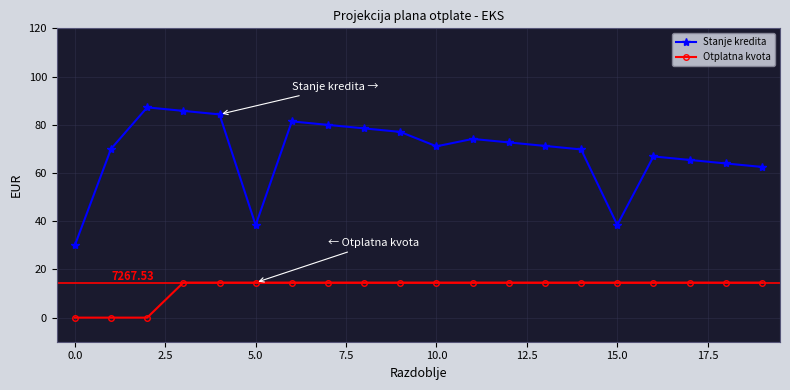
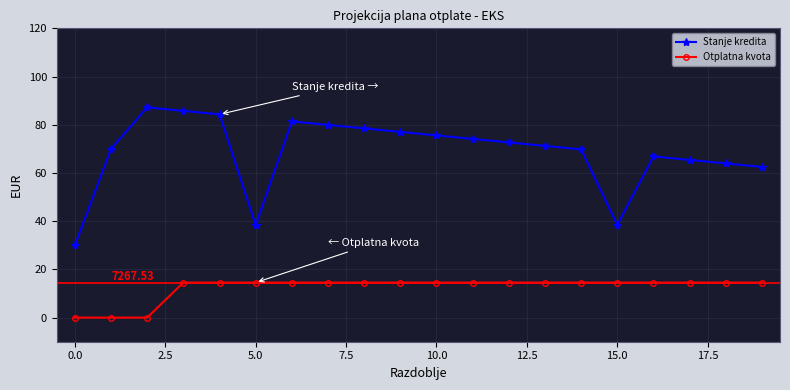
  {
    "Stanje kredita": {
      "0.0": 30,
      "5.0": 38,
-     "10.0": 71,
+     "10.0": 76,
      "15.0": 38
    },
    "Otplatna kvota": {
      "0.0": 0,
      "5.0": 15,
      "10.0": 15,
      "15.0": 15
    }
  }
